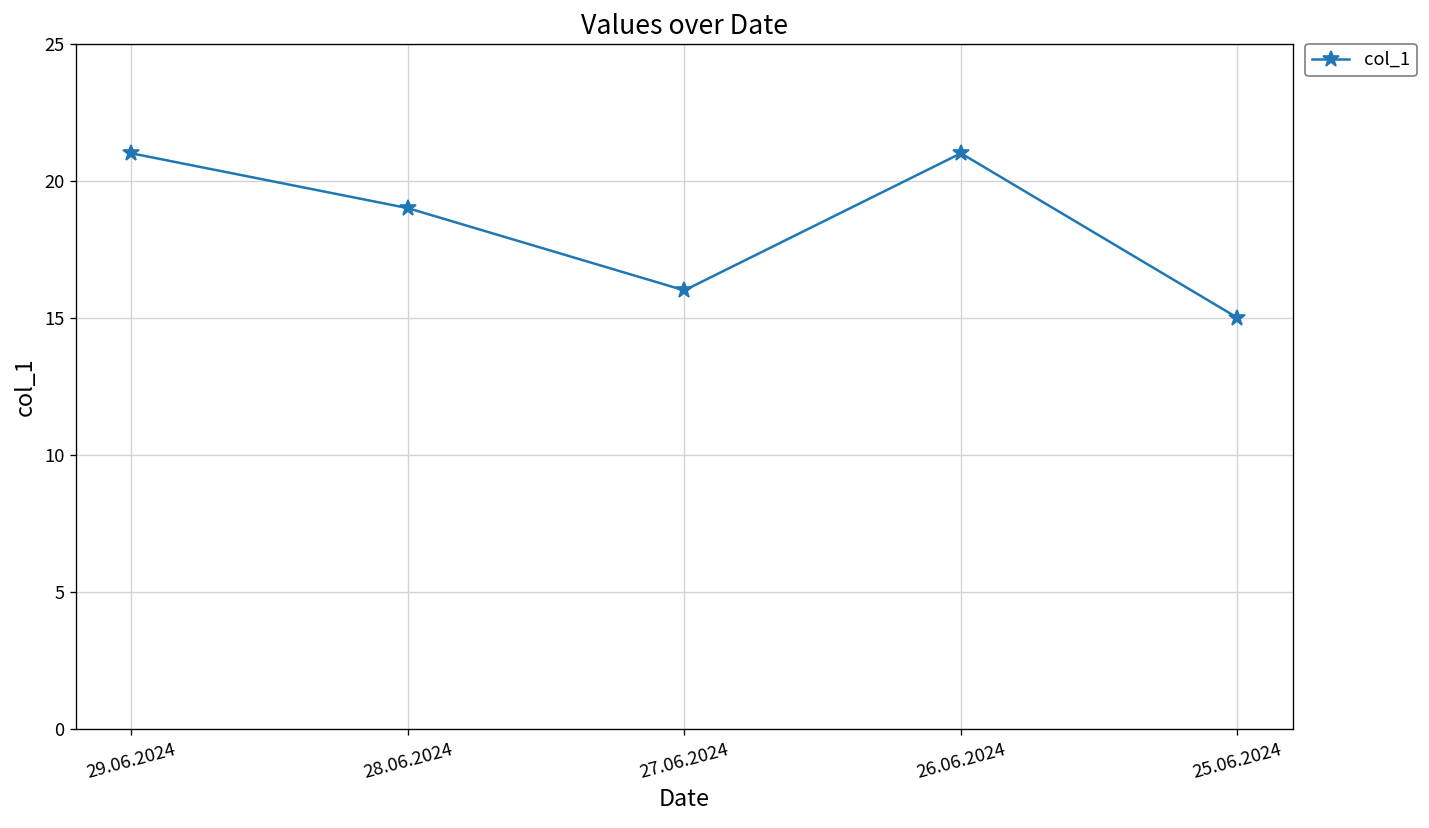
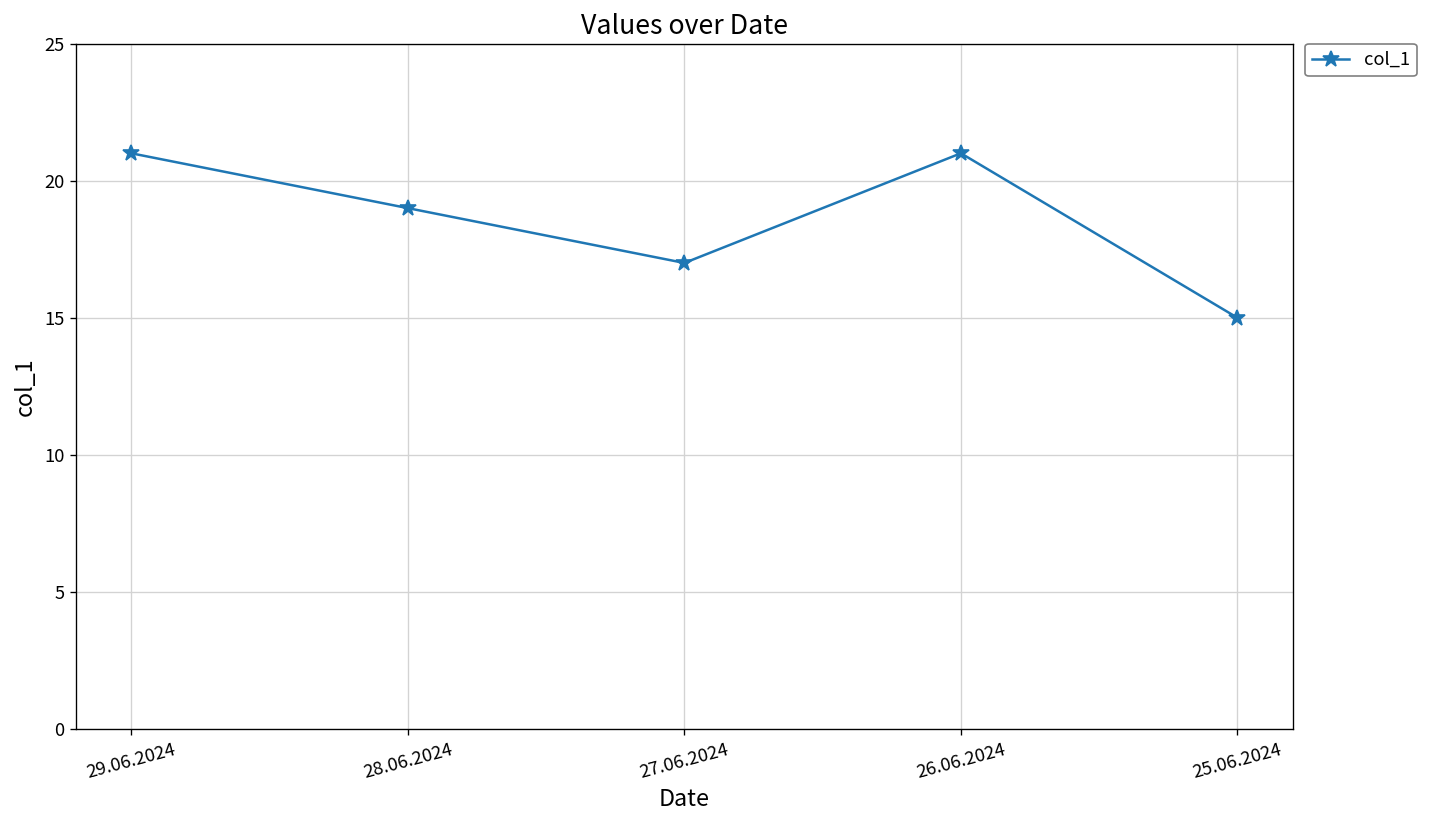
  {
    "29.06.2024": 21,
    "28.06.2024": 19,
-   "27.06.2024": 16,
+   "27.06.2024": 17,
    "26.06.2024": 21,
    "25.06.2024": 15
  }
